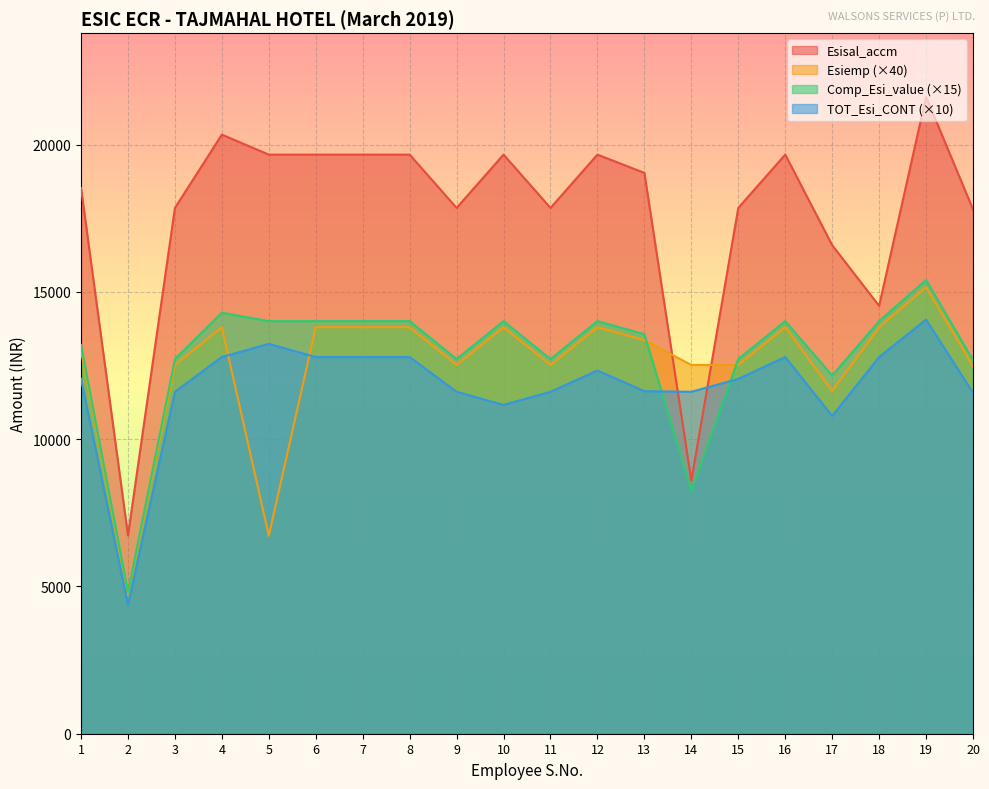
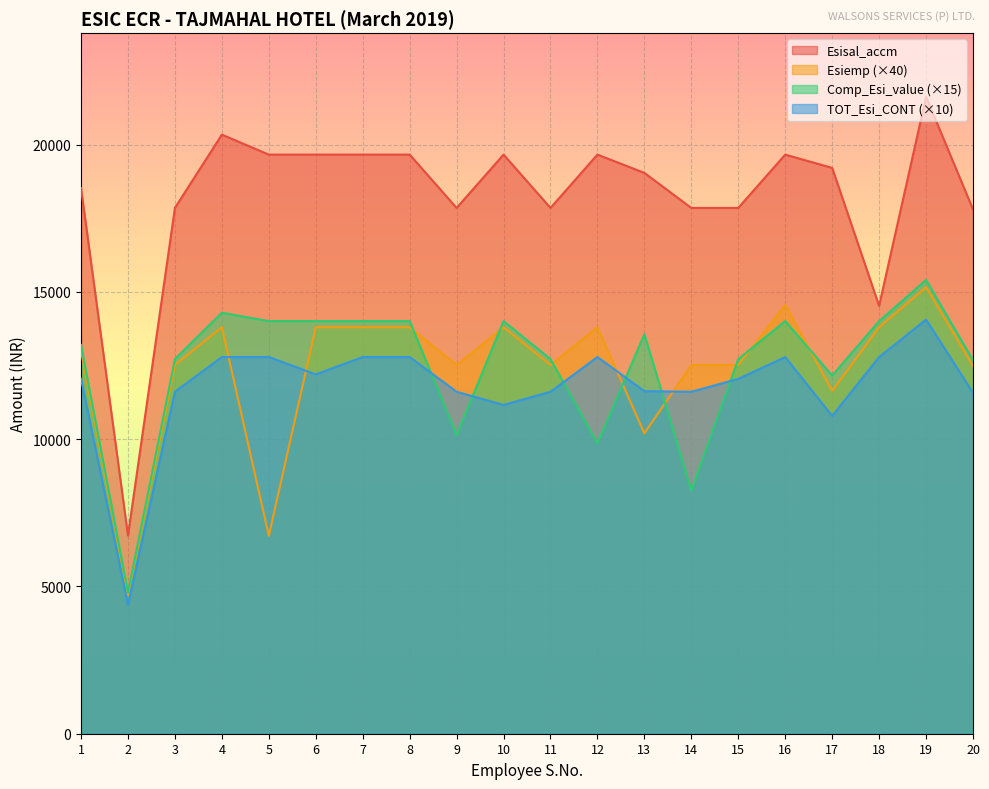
  {
    "Esisal_accm": {
      "1": 18500,
      "2": 6700,
      "3": 17900,
      "4": 20300,
      "5": 19700,
      "6": 19700,
      "7": 19700,
      "8": 19700,
      "9": 17900,
      "10": 19700,
      "11": 17900,
      "12": 19700,
      "13": 19000,
-     "14": 8600,
+     "14": 17900,
      "15": 17900,
      "16": 19700,
-     "17": 16600,
+     "17": 19200,
      "18": 14500,
      "20": 17800
    },
    "Esiemp (×40)": {
      "1": 13000,
      "3": 12500,
      "4": 13800,
      "5": 6700,
      "6": 13800,
      "7": 13800,
      "8": 13800,
      "9": 12500,
      "10": 13800,
      "11": 12500,
      "12": 13800,
-     "13": 13400,
+     "13": 10200,
      "14": 12500,
      "15": 12500,
-     "16": 13800,
+     "16": 14600,
      "17": 11600,
      "18": 13800,
      "19": 15200,
      "20": 12500
    },
    "Comp_Esi_value (×15)": {
      "1": 13200,
      "3": 12700,
      "4": 14300,
      "5": 14000,
      "6": 14000,
      "7": 14000,
      "8": 14000,
-     "9": 12700,
+     "9": 10100,
      "10": 14000,
      "11": 12700,
-     "12": 14000,
+     "12": 9900,
      "13": 13600,
      "14": 8200,
      "15": 12700,
      "16": 14000,
      "17": 12200,
      "18": 14000,
      "19": 15400,
      "20": 12700
    },
    "TOT_Esi_CONT (×10)": {
      "1": 12000,
      "2": 4400,
      "3": 11600,
      "4": 12800,
-     "5": 13200,
-     "6": 12800,
+     "5": 12800,
+     "6": 12200,
      "7": 12800,
      "8": 12800,
      "9": 11600,
      "10": 11200,
      "11": 11600,
-     "12": 12300,
+     "12": 12800,
      "13": 11600,
      "14": 11600,
      "15": 12000,
      "16": 12800,
      "17": 10800,
      "18": 12800,
      "19": 14100,
      "20": 11600
    }
  }
